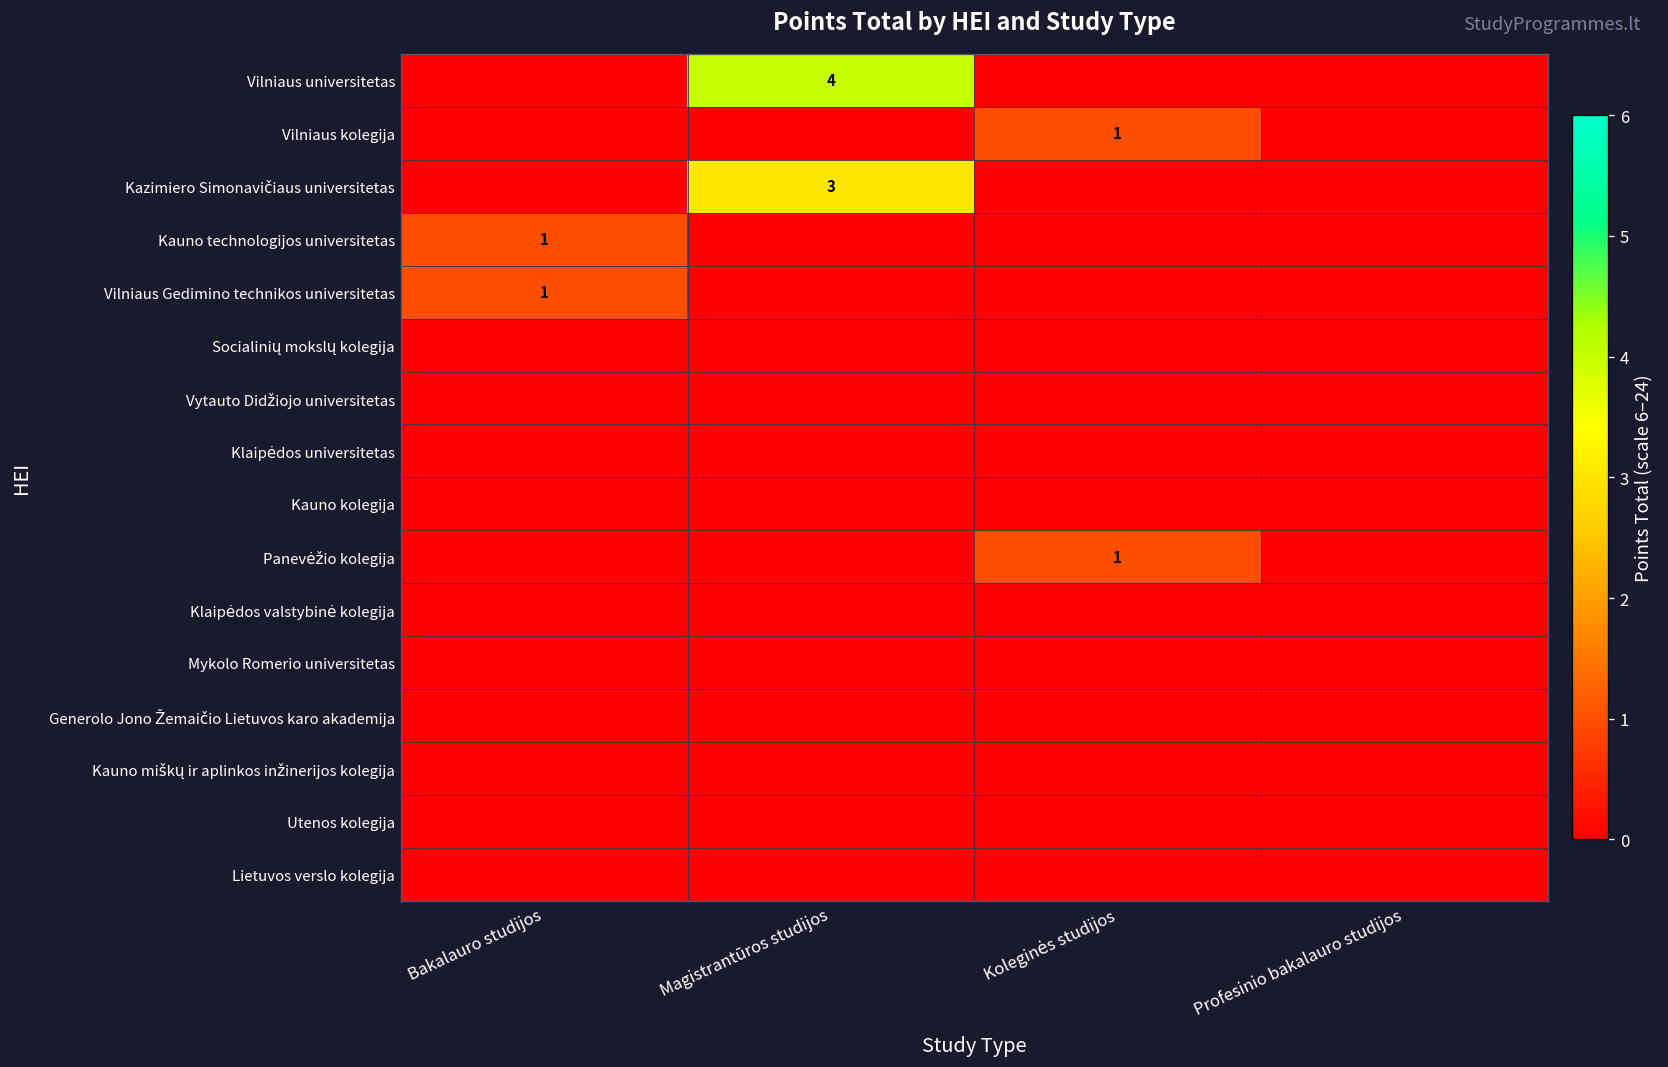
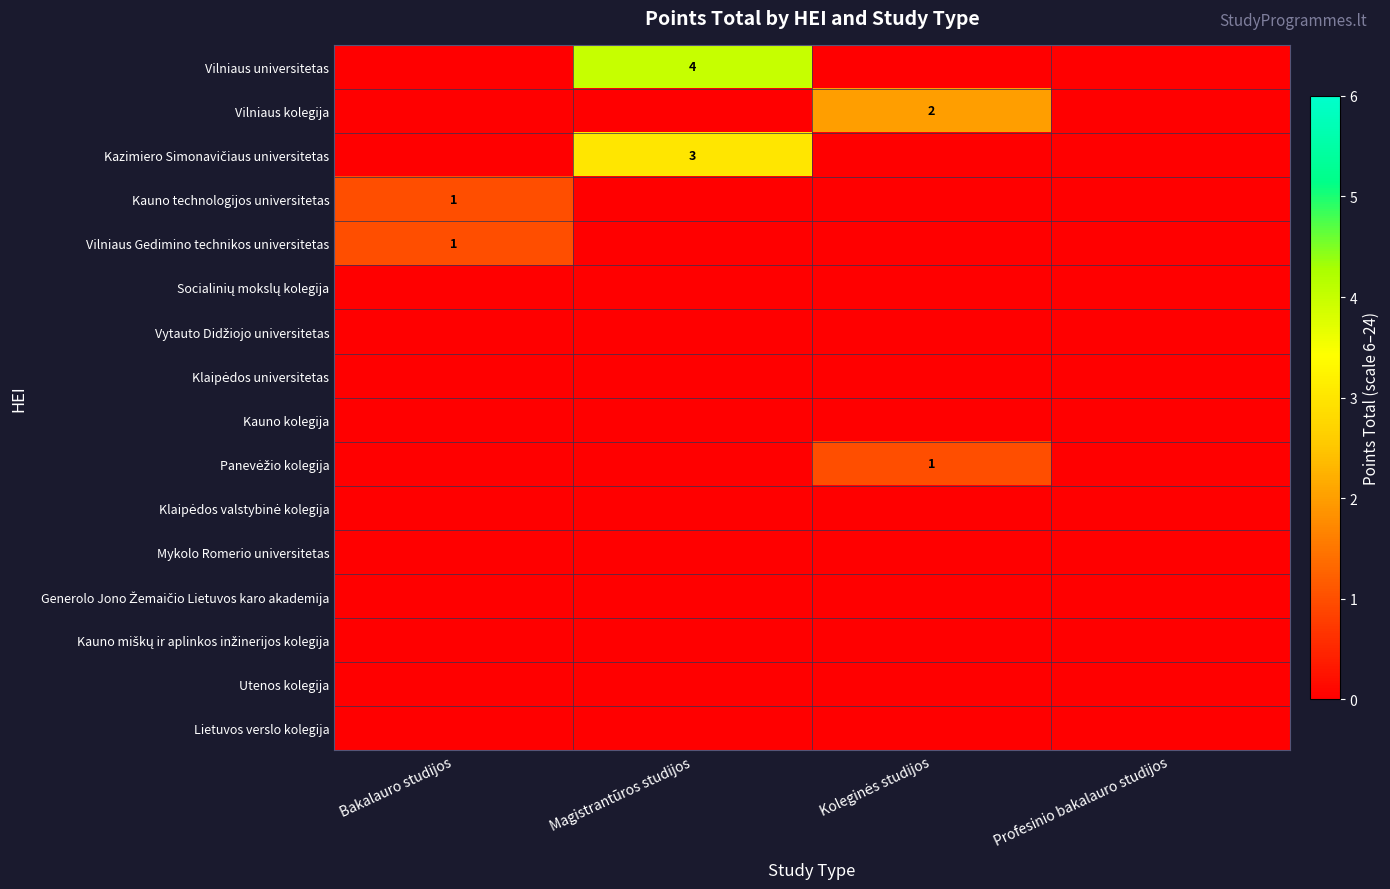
  {
    "Vilniaus universitetas": {
      "Magistrantūros studijos": 4
    },
    "Vilniaus kolegija": {
-     "Koleginės studijos": 1
+     "Koleginės studijos": 2
    },
    "Kazimiero Simonavičiaus universitetas": {
      "Magistrantūros studijos": 3
    },
    "Kauno technologijos universitetas": {
      "Bakalauro studijos": 1
    },
    "Vilniaus Gedimino technikos universitetas": {
      "Bakalauro studijos": 1
    },
    "Panevėžio kolegija": {
      "Koleginės studijos": 1
    }
  }
